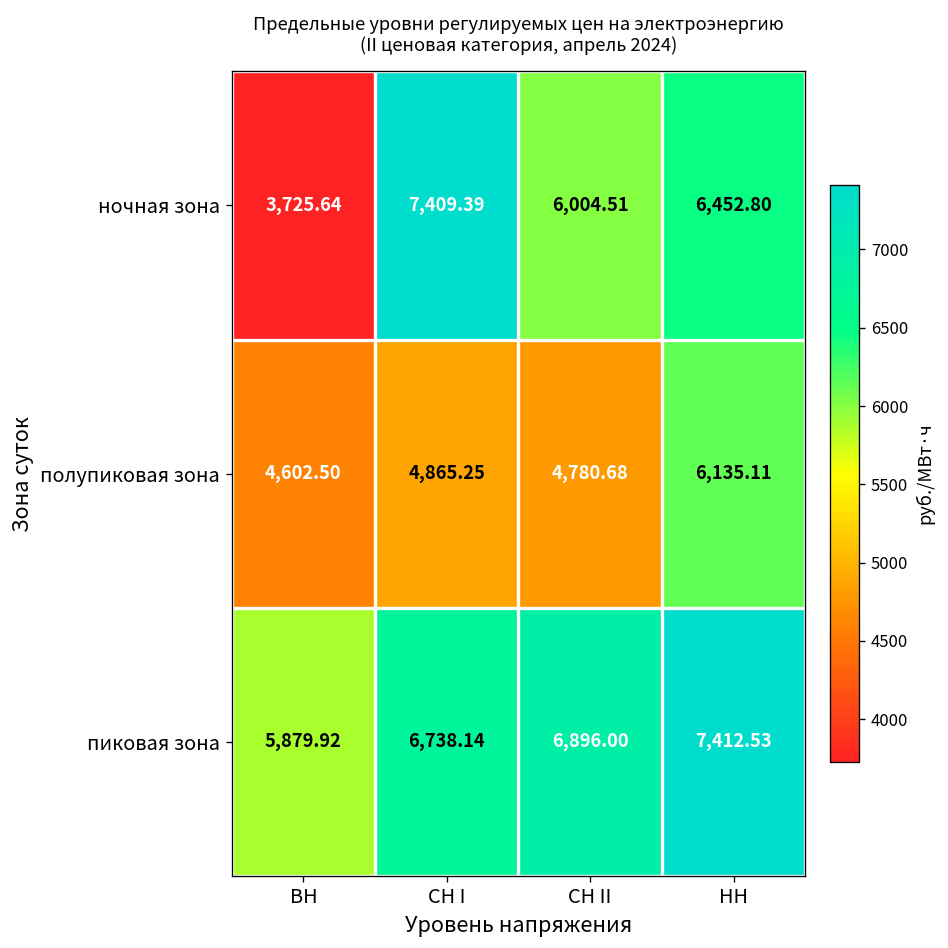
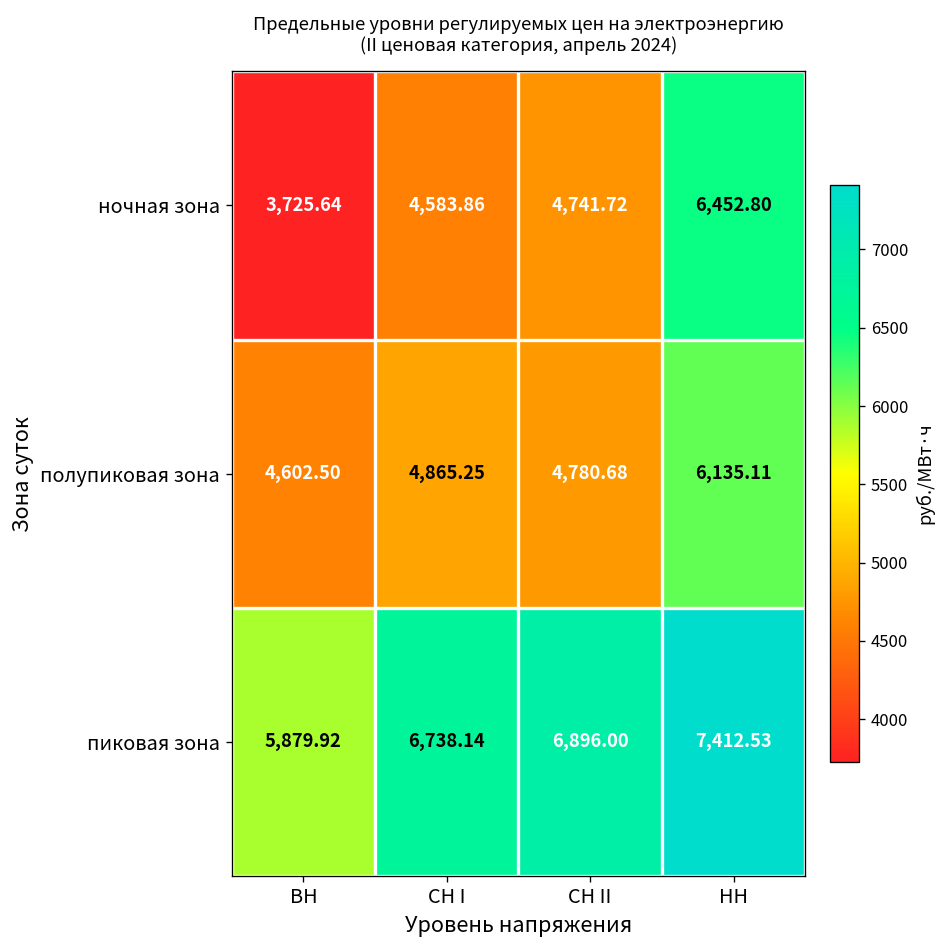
  {
    "ночная зона": {
      "ВН": "3,725.64",
-     "СН I": "7,409.39",
-     "СН II": "6,004.51",
+     "СН I": "4,583.86",
+     "СН II": "4,741.72",
      "НН": "6,452.80"
    },
    "полупиковая зона": {
      "ВН": "4,602.50",
      "СН I": "4,865.25",
      "СН II": "4,780.68",
      "НН": "6,135.11"
    },
    "пиковая зона": {
      "ВН": "5,879.92",
      "СН I": "6,738.14",
      "СН II": "6,896.00",
      "НН": "7,412.53"
    }
  }
